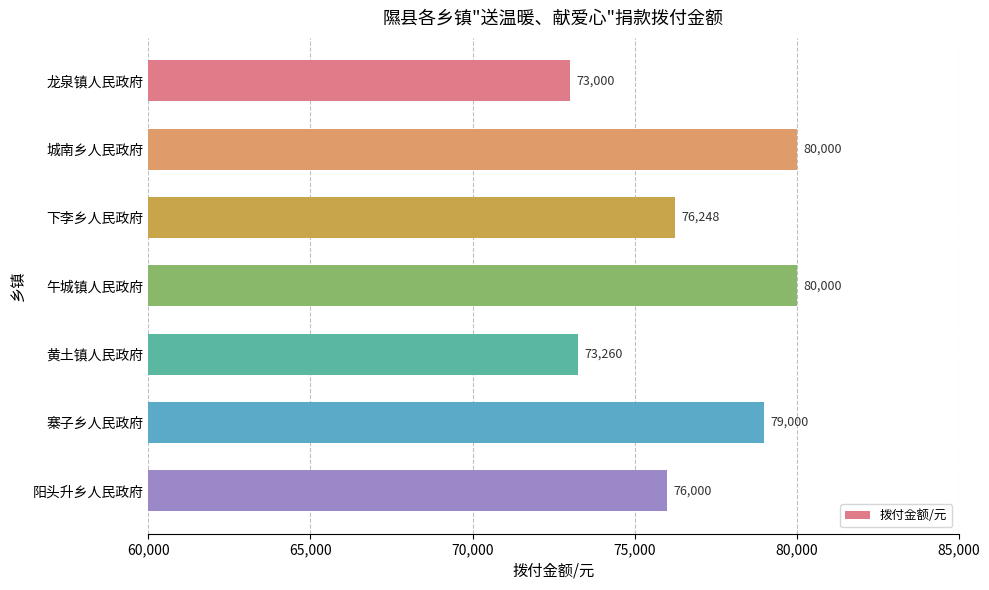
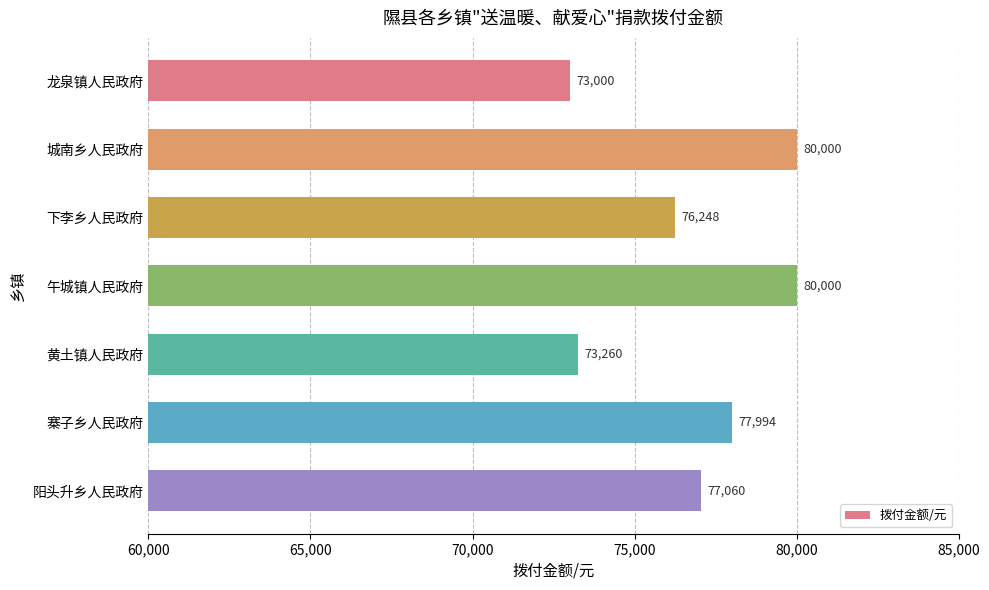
  {
    "龙泉镇人民政府": "73,000",
    "城南乡人民政府": "80,000",
    "下李乡人民政府": "76,248",
    "午城镇人民政府": "80,000",
    "黄土镇人民政府": "73,260",
-   "寨子乡人民政府": "79,000",
-   "阳头升乡人民政府": "76,000"
+   "寨子乡人民政府": "77,994",
+   "阳头升乡人民政府": "77,060"
  }
